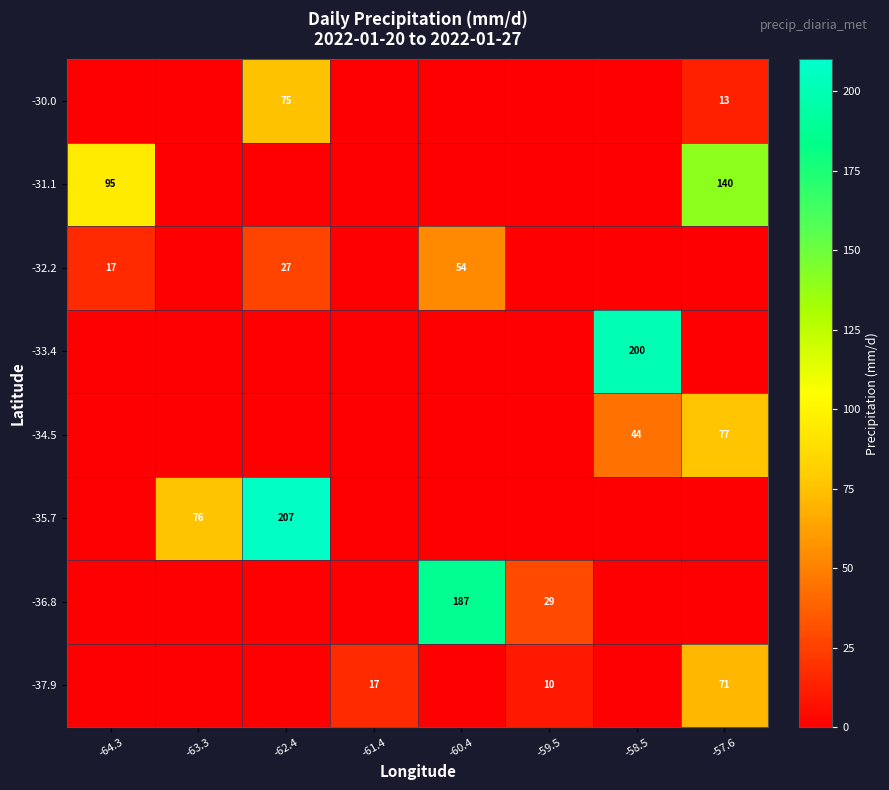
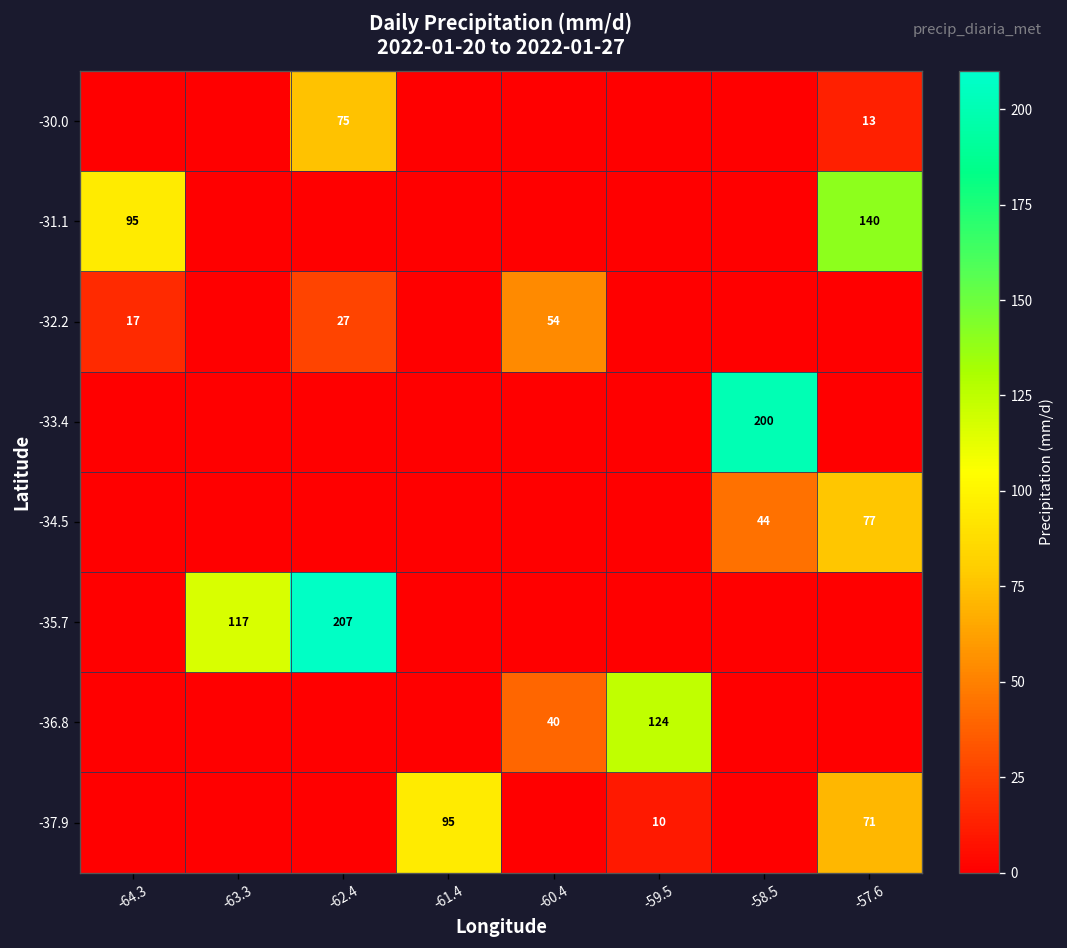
  {
    "-30.0": {
      "-62.4": 75,
      "-57.6": 13
    },
    "-31.1": {
      "-64.3": 95,
      "-57.6": 140
    },
    "-32.2": {
      "-64.3": 17,
      "-62.4": 27,
      "-60.4": 54
    },
    "-33.4": {
      "-58.5": 200
    },
    "-34.5": {
      "-58.5": 44,
      "-57.6": 77
    },
    "-35.7": {
-     "-63.3": 76,
+     "-63.3": 117,
      "-62.4": 207
    },
    "-36.8": {
-     "-60.4": 187,
-     "-59.5": 29
+     "-60.4": 40,
+     "-59.5": 124
    },
    "-37.9": {
-     "-61.4": 17,
+     "-61.4": 95,
      "-59.5": 10,
      "-57.6": 71
    }
  }
